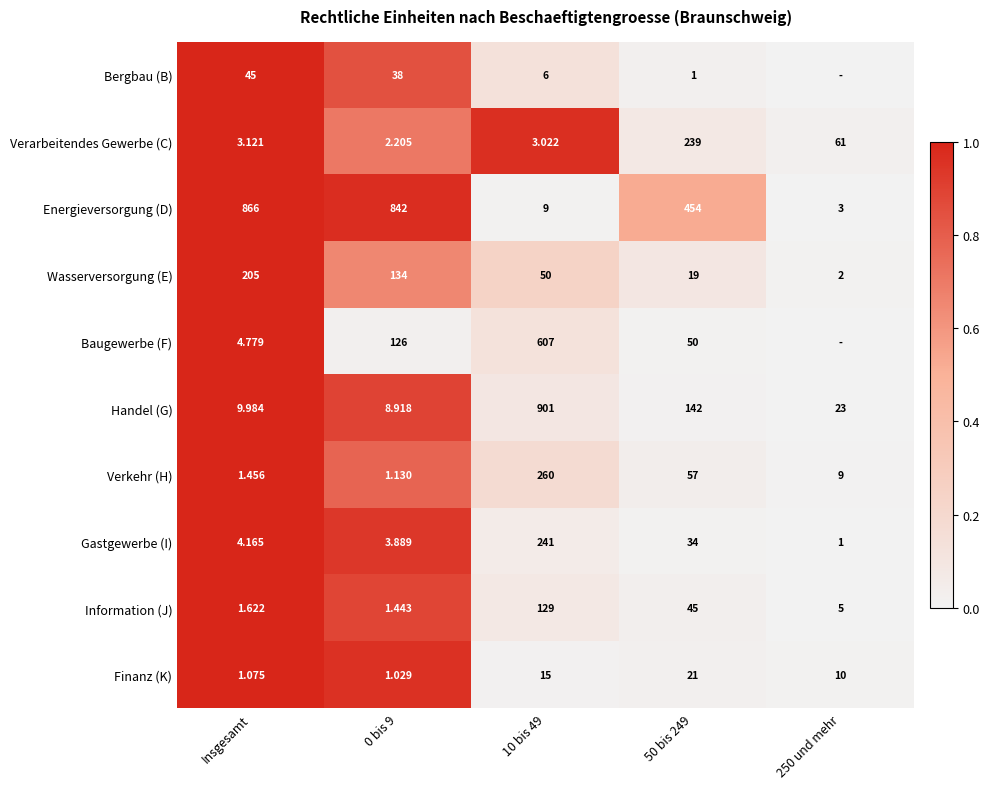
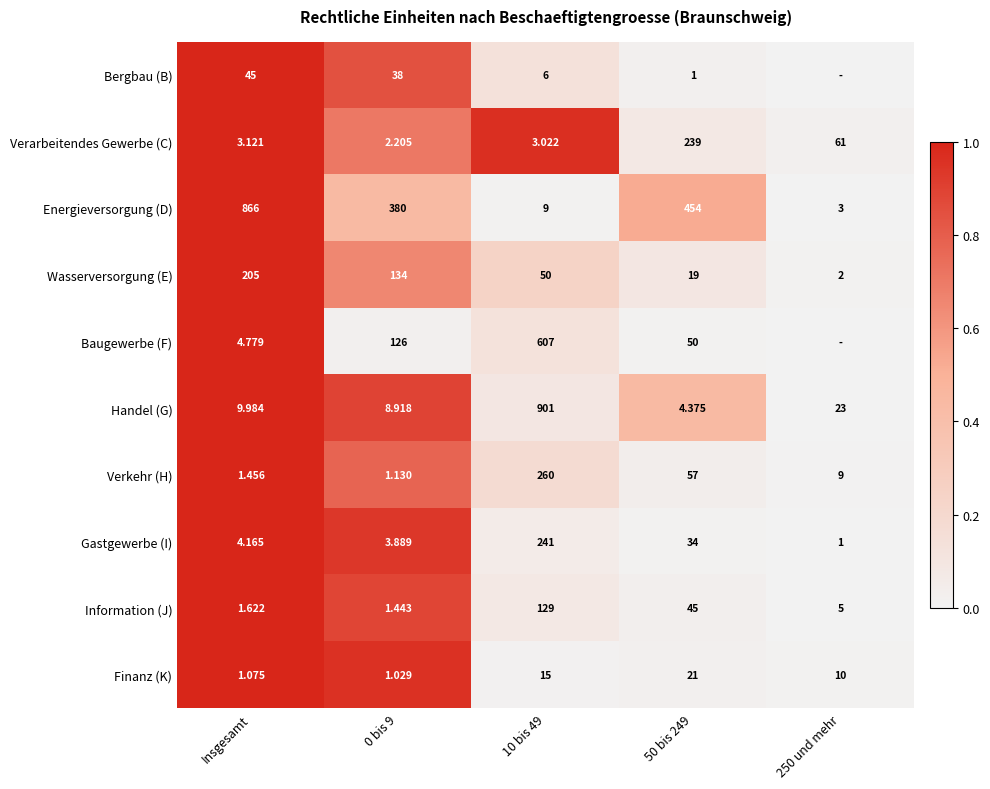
  {
    "Bergbau (B)": {
      "Insgesamt": 45,
      "0 bis 9": 38,
      "10 bis 49": 6,
      "50 bis 249": 1
    },
    "Verarbeitendes Gewerbe (C)": {
      "Insgesamt": 3.121,
      "0 bis 9": 2.205,
      "10 bis 49": 3.022,
      "50 bis 249": 239,
      "250 und mehr": 61
    },
    "Energieversorgung (D)": {
      "Insgesamt": 866,
-     "0 bis 9": 842,
+     "0 bis 9": 380,
      "10 bis 49": 9,
      "50 bis 249": 454,
      "250 und mehr": 3
    },
    "Wasserversorgung (E)": {
      "Insgesamt": 205,
      "0 bis 9": 134,
      "10 bis 49": 50,
      "50 bis 249": 19,
      "250 und mehr": 2
    },
    "Baugewerbe (F)": {
      "Insgesamt": 4.779,
      "0 bis 9": 126,
      "10 bis 49": 607,
      "50 bis 249": 50
    },
    "Handel (G)": {
      "Insgesamt": 9.984,
      "0 bis 9": 8.918,
      "10 bis 49": 901,
-     "50 bis 249": 142,
+     "50 bis 249": 4.375,
      "250 und mehr": 23
    },
    "Verkehr (H)": {
      "Insgesamt": 1.456,
      "0 bis 9": 1.130,
      "10 bis 49": 260,
      "50 bis 249": 57,
      "250 und mehr": 9
    },
    "Gastgewerbe (I)": {
      "Insgesamt": 4.165,
      "0 bis 9": 3.889,
      "10 bis 49": 241,
      "50 bis 249": 34,
      "250 und mehr": 1
    },
    "Information (J)": {
      "Insgesamt": 1.622,
      "0 bis 9": 1.443,
      "10 bis 49": 129,
      "50 bis 249": 45,
      "250 und mehr": 5
    },
    "Finanz (K)": {
      "Insgesamt": 1.075,
      "0 bis 9": 1.029,
      "10 bis 49": 15,
      "50 bis 249": 21,
      "250 und mehr": 10
    }
  }
